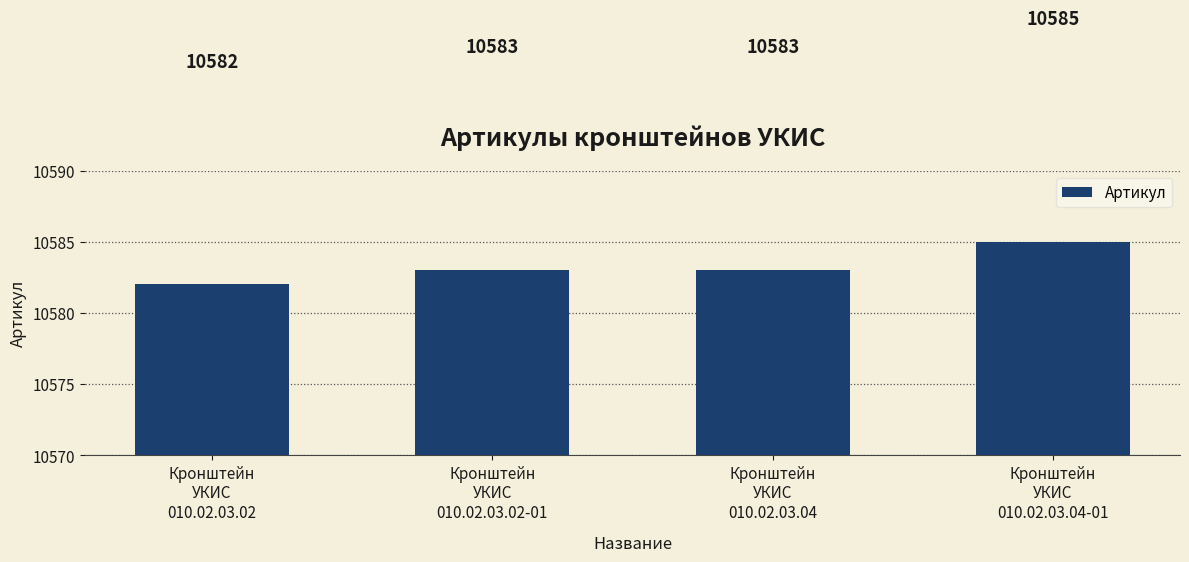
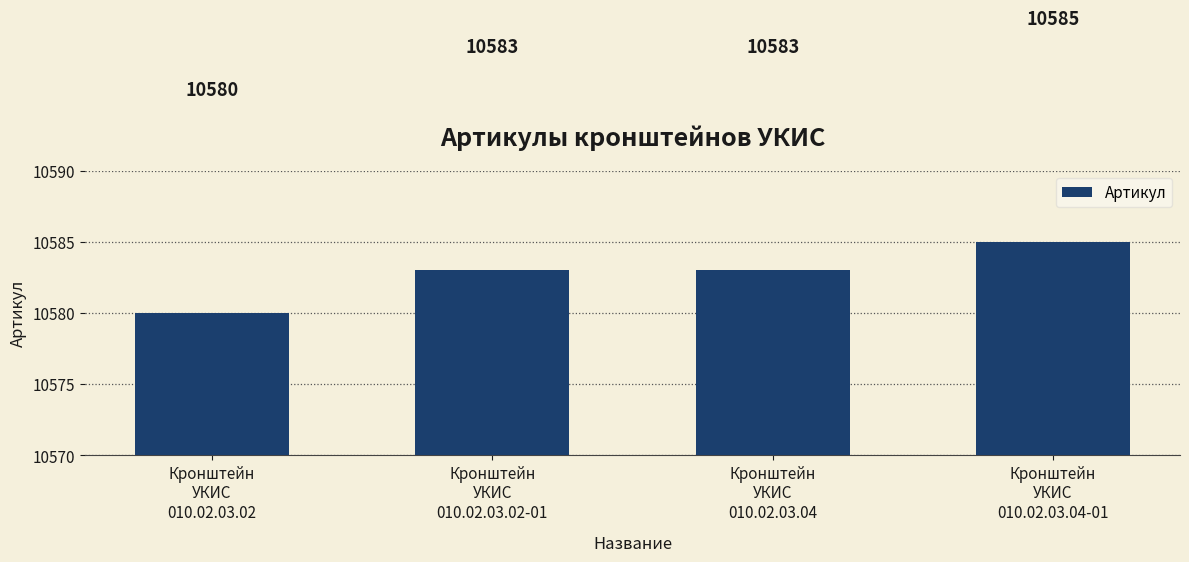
  {
-   "Кронштейн УКИС 010.02.03.02": 10582
+   "Кронштейн УКИС 010.02.03.02": 10580
  }
